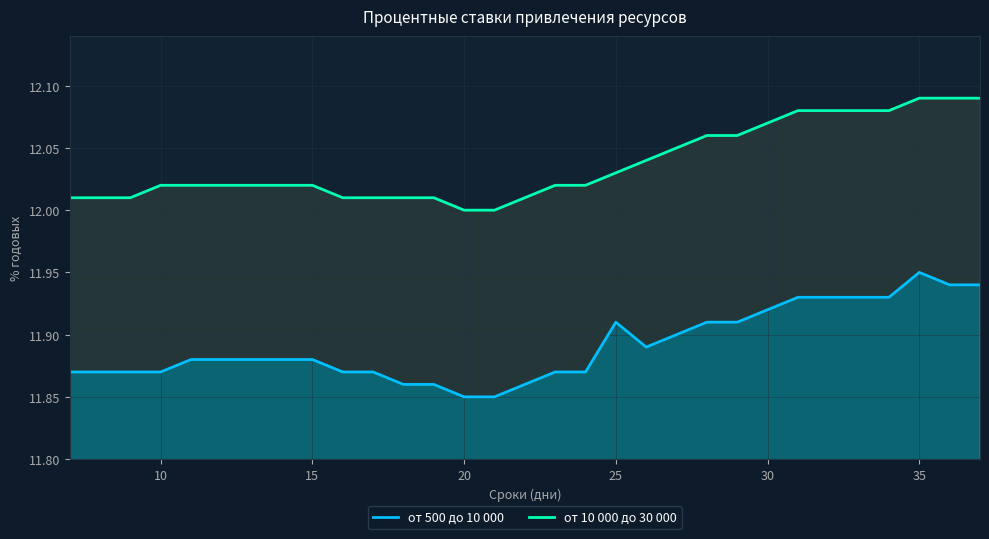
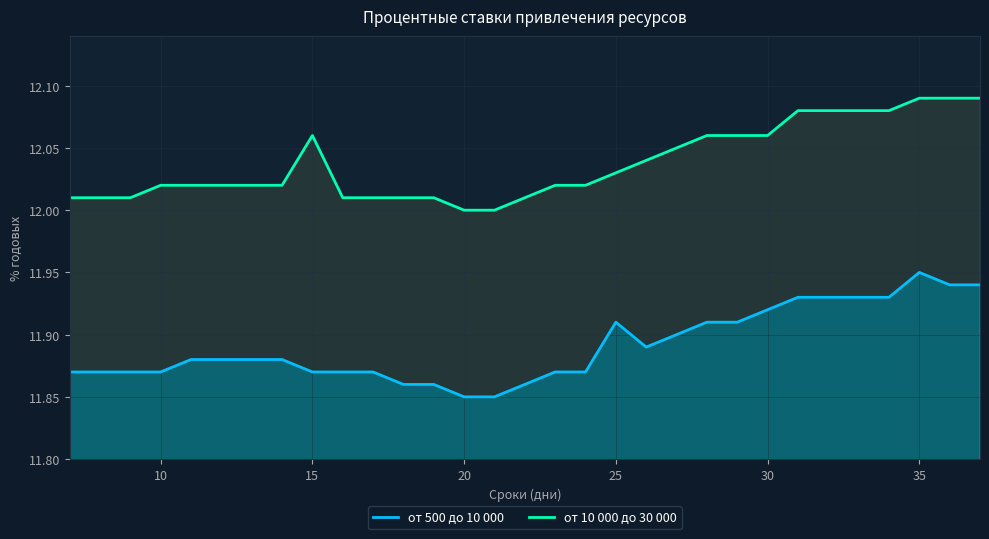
  {
    "от 500 до 10 000": {
      "10": 11.87,
-     "15": 11.88,
+     "15": 11.87,
      "20": 11.85,
      "25": 11.91,
      "30": 11.92,
      "35": 11.95
    },
    "от 10 000 до 30 000": {
      "10": 12.02,
-     "15": 12.02,
+     "15": 12.06,
      "20": 12.00,
      "25": 12.03,
-     "30": 12.07,
+     "30": 12.06,
      "35": 12.09
    }
  }
